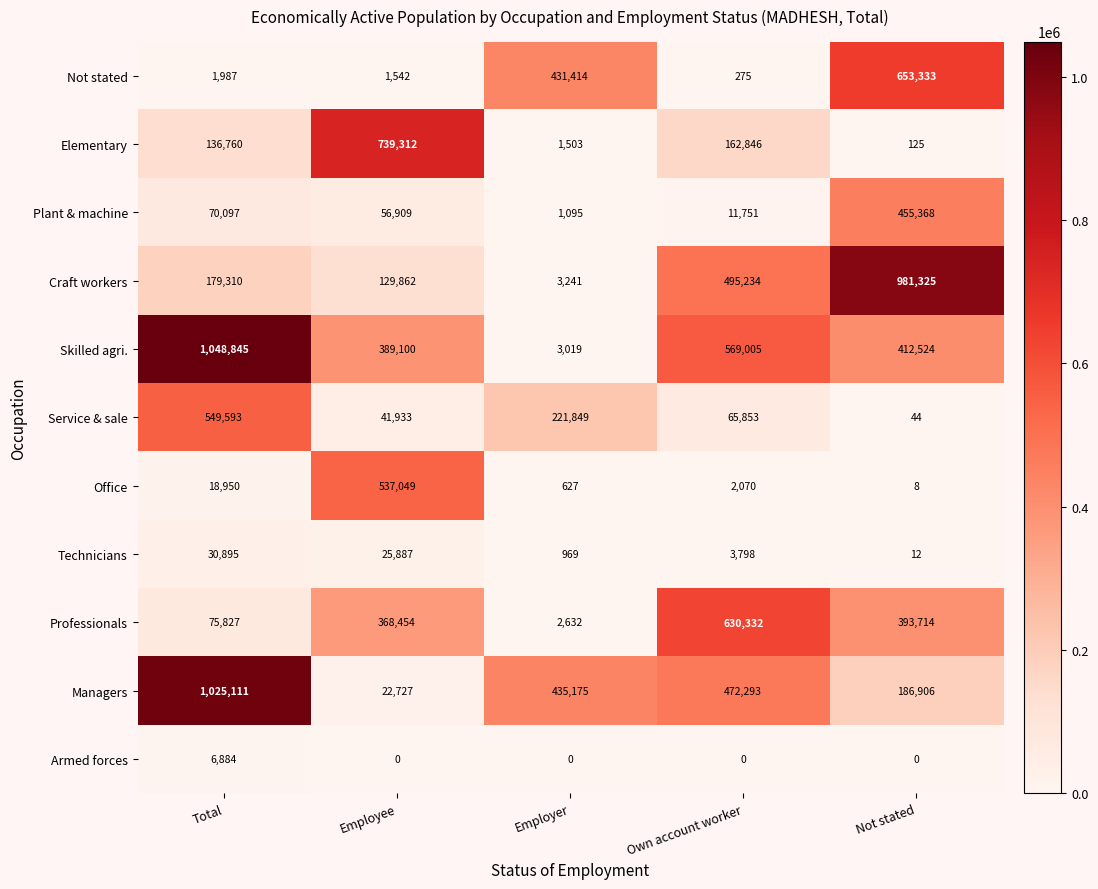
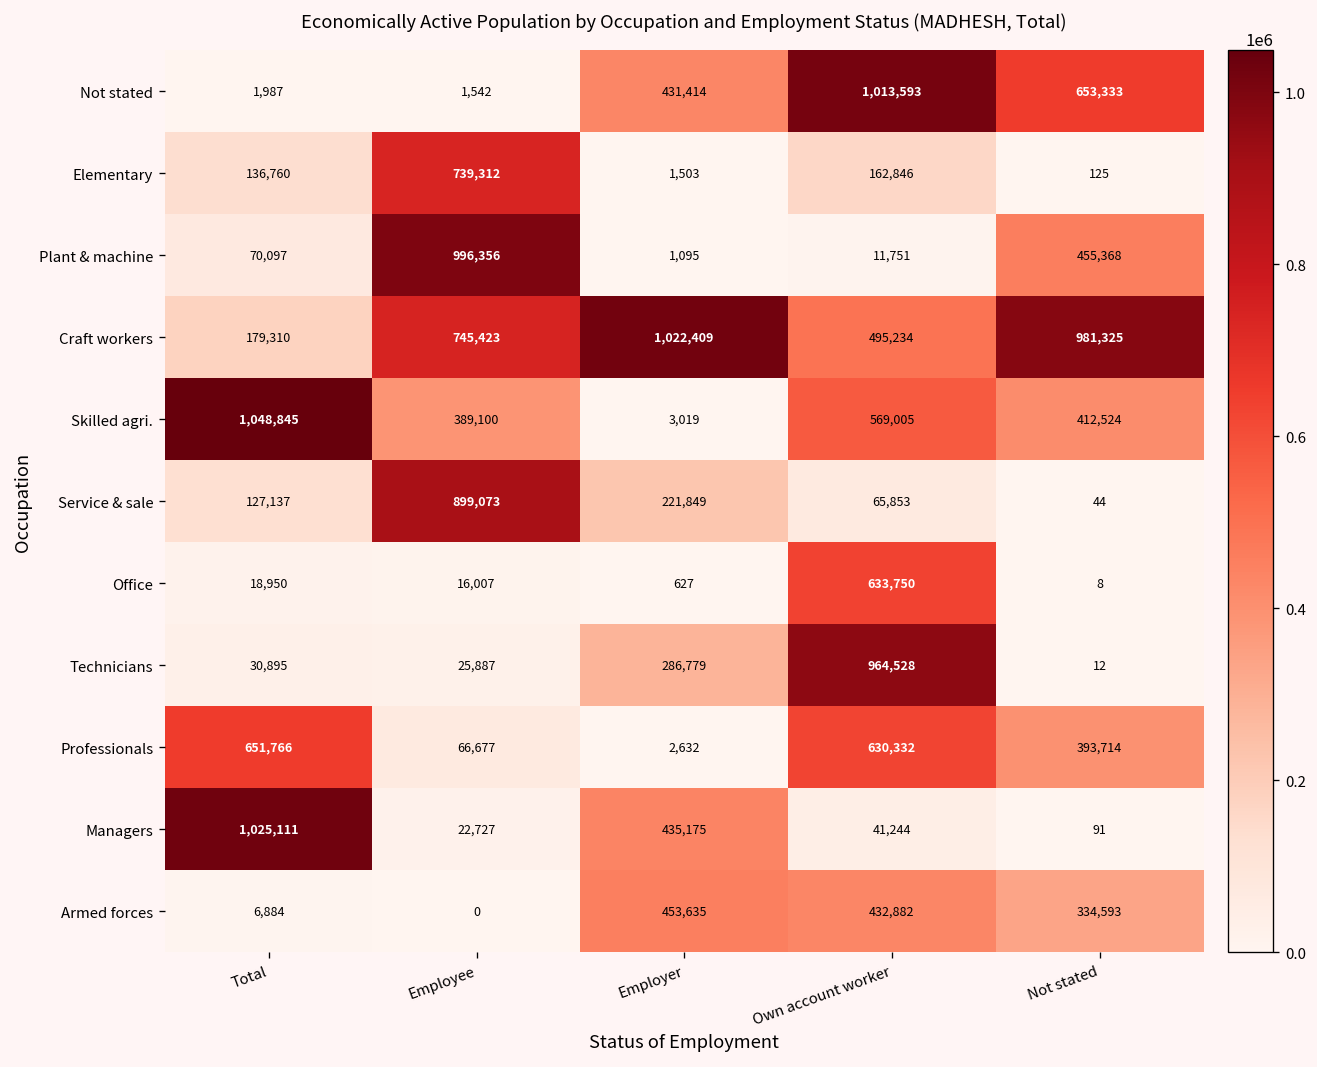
  {
    "Not stated": {
      "Total": "1,987",
      "Employee": "1,542",
      "Employer": "431,414",
-     "Own account worker": "275",
+     "Own account worker": "1,013,593",
      "Not stated": "653,333"
    },
    "Elementary": {
      "Total": "136,760",
      "Employee": "739,312",
      "Employer": "1,503",
      "Own account worker": "162,846",
      "Not stated": "125"
    },
    "Plant & machine": {
      "Total": "70,097",
-     "Employee": "56,909",
+     "Employee": "996,356",
      "Employer": "1,095",
      "Own account worker": "11,751",
      "Not stated": "455,368"
    },
    "Craft workers": {
      "Total": "179,310",
-     "Employee": "129,862",
-     "Employer": "3,241",
+     "Employee": "745,423",
+     "Employer": "1,022,409",
      "Own account worker": "495,234",
      "Not stated": "981,325"
    },
    "Skilled agri.": {
      "Total": "1,048,845",
      "Employee": "389,100",
      "Employer": "3,019",
      "Own account worker": "569,005",
      "Not stated": "412,524"
    },
    "Service & sale": {
-     "Total": "549,593",
-     "Employee": "41,933",
+     "Total": "127,137",
+     "Employee": "899,073",
      "Employer": "221,849",
      "Own account worker": "65,853",
      "Not stated": "44"
    },
    "Office": {
      "Total": "18,950",
-     "Employee": "537,049",
+     "Employee": "16,007",
      "Employer": "627",
-     "Own account worker": "2,070",
+     "Own account worker": "633,750",
      "Not stated": "8"
    },
    "Technicians": {
      "Total": "30,895",
      "Employee": "25,887",
-     "Employer": "969",
-     "Own account worker": "3,798",
+     "Employer": "286,779",
+     "Own account worker": "964,528",
      "Not stated": "12"
    },
    "Professionals": {
-     "Total": "75,827",
-     "Employee": "368,454",
+     "Total": "651,766",
+     "Employee": "66,677",
      "Employer": "2,632",
      "Own account worker": "630,332",
      "Not stated": "393,714"
    },
    "Managers": {
      "Total": "1,025,111",
      "Employee": "22,727",
      "Employer": "435,175",
-     "Own account worker": "472,293",
-     "Not stated": "186,906"
+     "Own account worker": "41,244",
+     "Not stated": "91"
    },
    "Armed forces": {
      "Total": "6,884",
      "Employee": "0",
-     "Employer": "0",
-     "Own account worker": "0",
-     "Not stated": "0"
+     "Employer": "453,635",
+     "Own account worker": "432,882",
+     "Not stated": "334,593"
    }
  }
